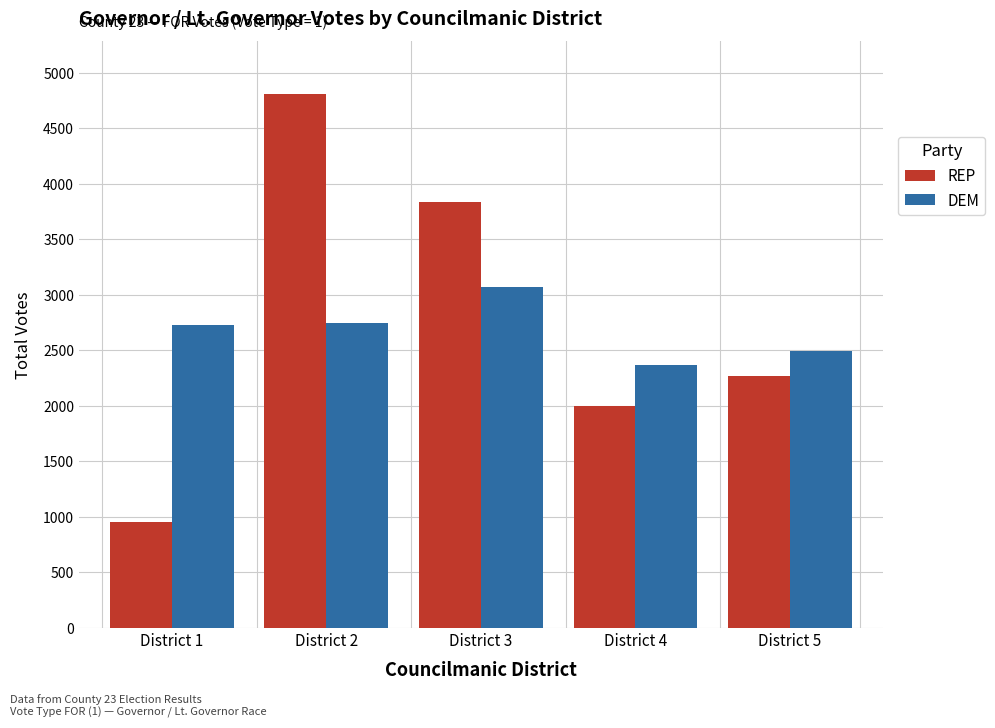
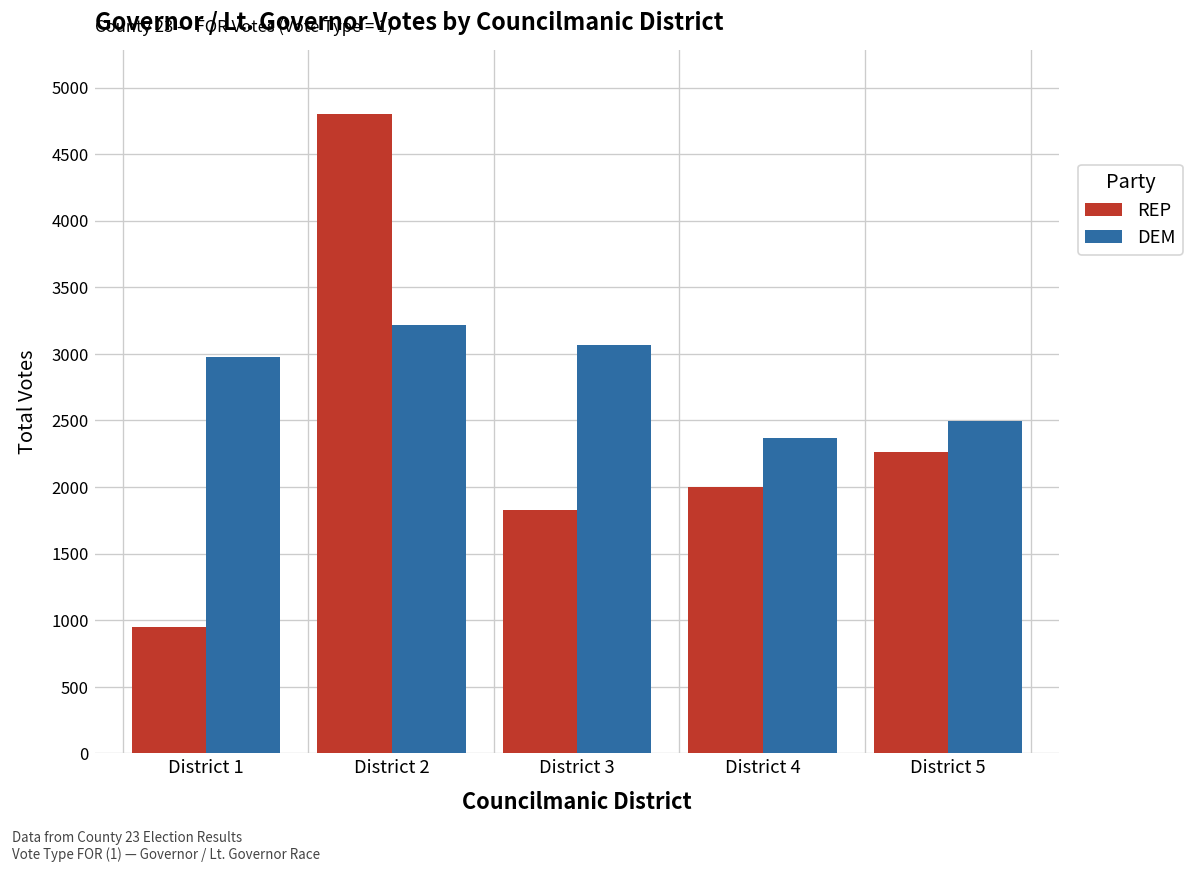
  {
    "REP": {
      "District 1": 950,
      "District 2": 4800,
-     "District 3": 3830,
+     "District 3": 1830,
      "District 4": 2000,
      "District 5": 2260
    },
    "DEM": {
-     "District 1": 2730,
-     "District 2": 2740,
+     "District 1": 2980,
+     "District 2": 3220,
      "District 3": 3070,
      "District 4": 2370,
      "District 5": 2490
    }
  }
